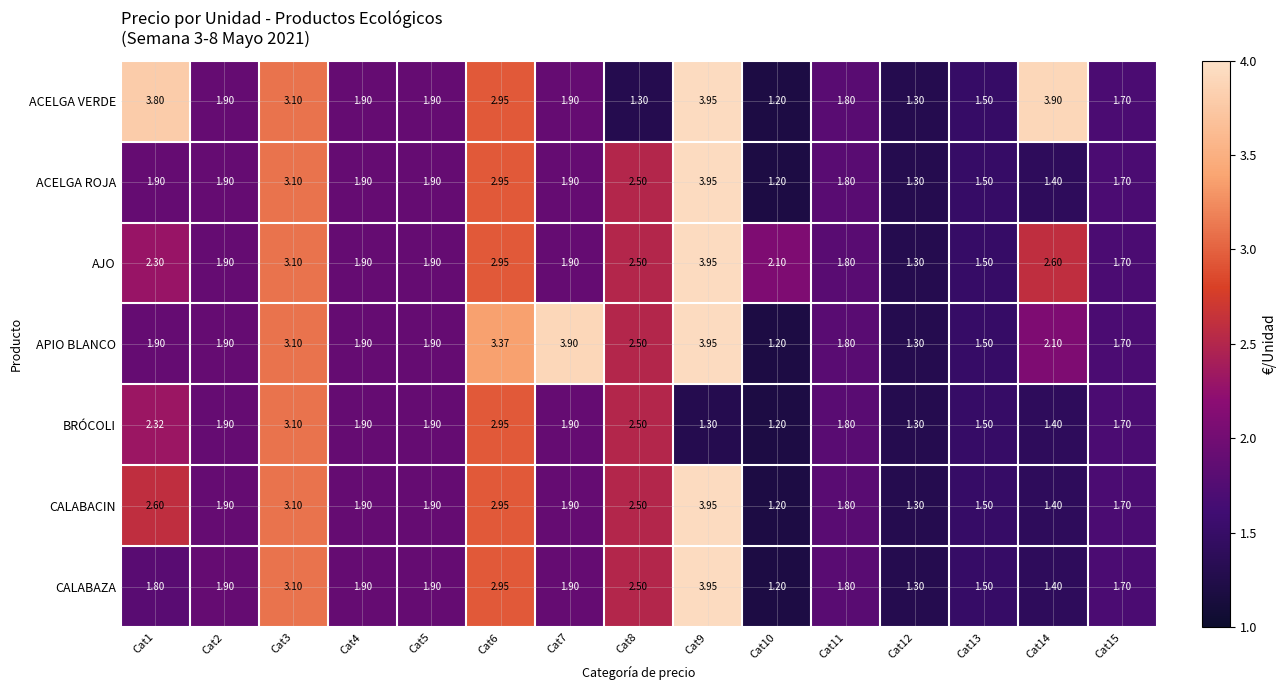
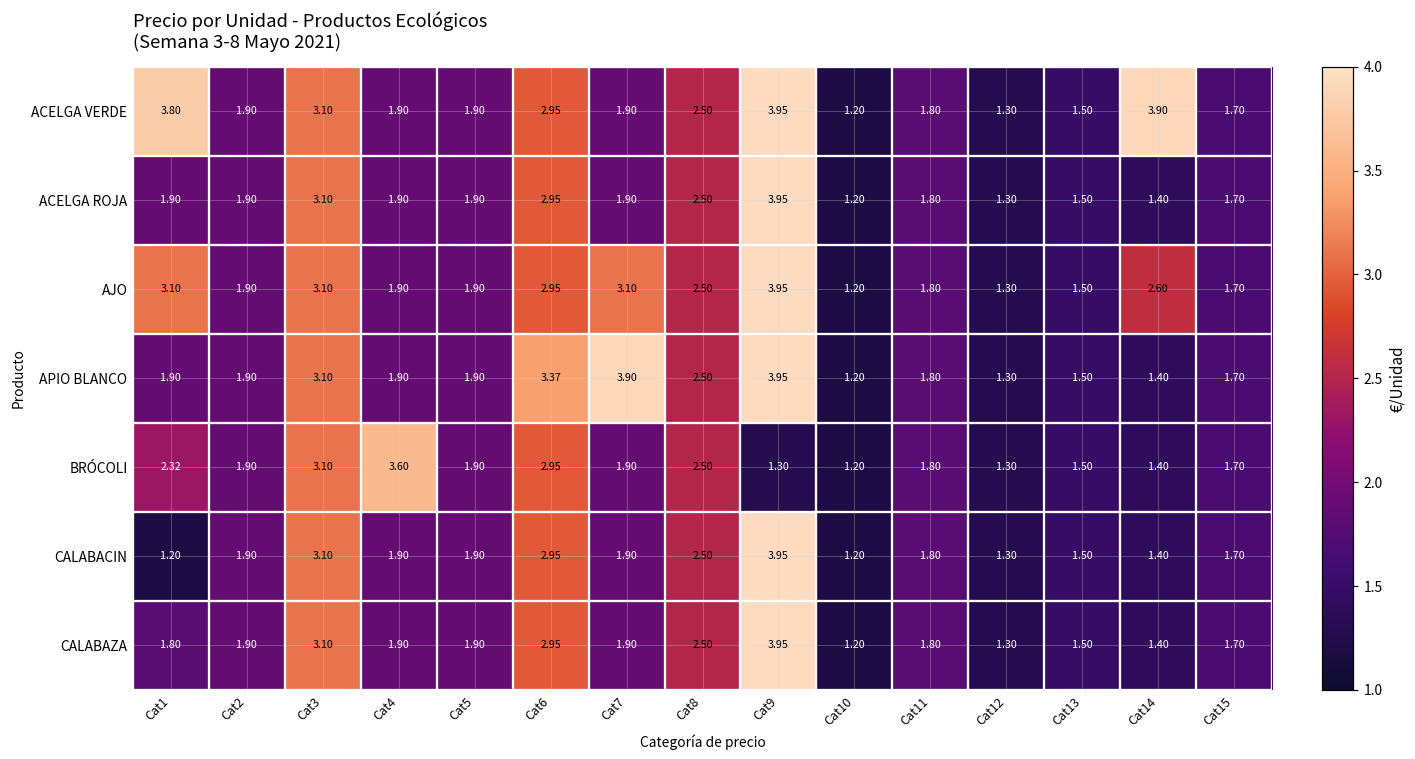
  {
    "ACELGA VERDE": {
      "Cat1": 3.80,
      "Cat2": 1.90,
      "Cat3": 3.10,
      "Cat4": 1.90,
      "Cat5": 1.90,
      "Cat6": 2.95,
      "Cat7": 1.90,
-     "Cat8": 1.30,
+     "Cat8": 2.50,
      "Cat9": 3.95,
      "Cat10": 1.20,
      "Cat11": 1.80,
      "Cat12": 1.30,
      "Cat13": 1.50,
      "Cat14": 3.90,
      "Cat15": 1.70
    },
    "ACELGA ROJA": {
      "Cat1": 1.90,
      "Cat2": 1.90,
      "Cat3": 3.10,
      "Cat4": 1.90,
      "Cat5": 1.90,
      "Cat6": 2.95,
      "Cat7": 1.90,
      "Cat8": 2.50,
      "Cat9": 3.95,
      "Cat10": 1.20,
      "Cat11": 1.80,
      "Cat12": 1.30,
      "Cat13": 1.50,
      "Cat14": 1.40,
      "Cat15": 1.70
    },
    "AJO": {
-     "Cat1": 2.30,
+     "Cat1": 3.10,
      "Cat2": 1.90,
      "Cat3": 3.10,
      "Cat4": 1.90,
      "Cat5": 1.90,
      "Cat6": 2.95,
-     "Cat7": 1.90,
+     "Cat7": 3.10,
      "Cat8": 2.50,
      "Cat9": 3.95,
-     "Cat10": 2.10,
+     "Cat10": 1.20,
      "Cat11": 1.80,
      "Cat12": 1.30,
      "Cat13": 1.50,
      "Cat14": 2.60,
      "Cat15": 1.70
    },
    "APIO BLANCO": {
      "Cat1": 1.90,
      "Cat2": 1.90,
      "Cat3": 3.10,
      "Cat4": 1.90,
      "Cat5": 1.90,
      "Cat6": 3.37,
      "Cat7": 3.90,
      "Cat8": 2.50,
      "Cat9": 3.95,
      "Cat10": 1.20,
      "Cat11": 1.80,
      "Cat12": 1.30,
      "Cat13": 1.50,
-     "Cat14": 2.10,
+     "Cat14": 1.40,
      "Cat15": 1.70
    },
    "BRÓCOLI": {
      "Cat1": 2.32,
      "Cat2": 1.90,
      "Cat3": 3.10,
-     "Cat4": 1.90,
+     "Cat4": 3.60,
      "Cat5": 1.90,
      "Cat6": 2.95,
      "Cat7": 1.90,
      "Cat8": 2.50,
      "Cat9": 1.30,
      "Cat10": 1.20,
      "Cat11": 1.80,
      "Cat12": 1.30,
      "Cat13": 1.50,
      "Cat14": 1.40,
      "Cat15": 1.70
    },
    "CALABACIN": {
-     "Cat1": 2.60,
+     "Cat1": 1.20,
      "Cat2": 1.90,
      "Cat3": 3.10,
      "Cat4": 1.90,
      "Cat5": 1.90,
      "Cat6": 2.95,
      "Cat7": 1.90,
      "Cat8": 2.50,
      "Cat9": 3.95,
      "Cat10": 1.20,
      "Cat11": 1.80,
      "Cat12": 1.30,
      "Cat13": 1.50,
      "Cat14": 1.40,
      "Cat15": 1.70
    },
    "CALABAZA": {
      "Cat1": 1.80,
      "Cat2": 1.90,
      "Cat3": 3.10,
      "Cat4": 1.90,
      "Cat5": 1.90,
      "Cat6": 2.95,
      "Cat7": 1.90,
      "Cat8": 2.50,
      "Cat9": 3.95,
      "Cat10": 1.20,
      "Cat11": 1.80,
      "Cat12": 1.30,
      "Cat13": 1.50,
      "Cat14": 1.40,
      "Cat15": 1.70
    }
  }
